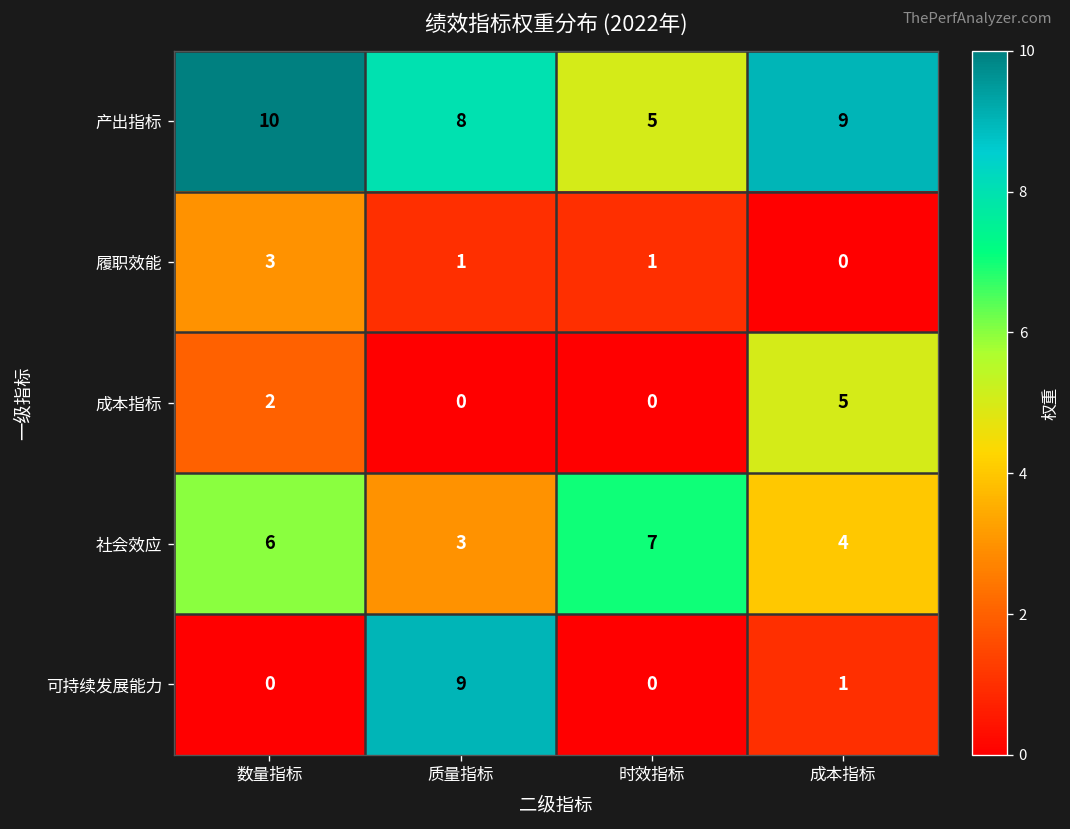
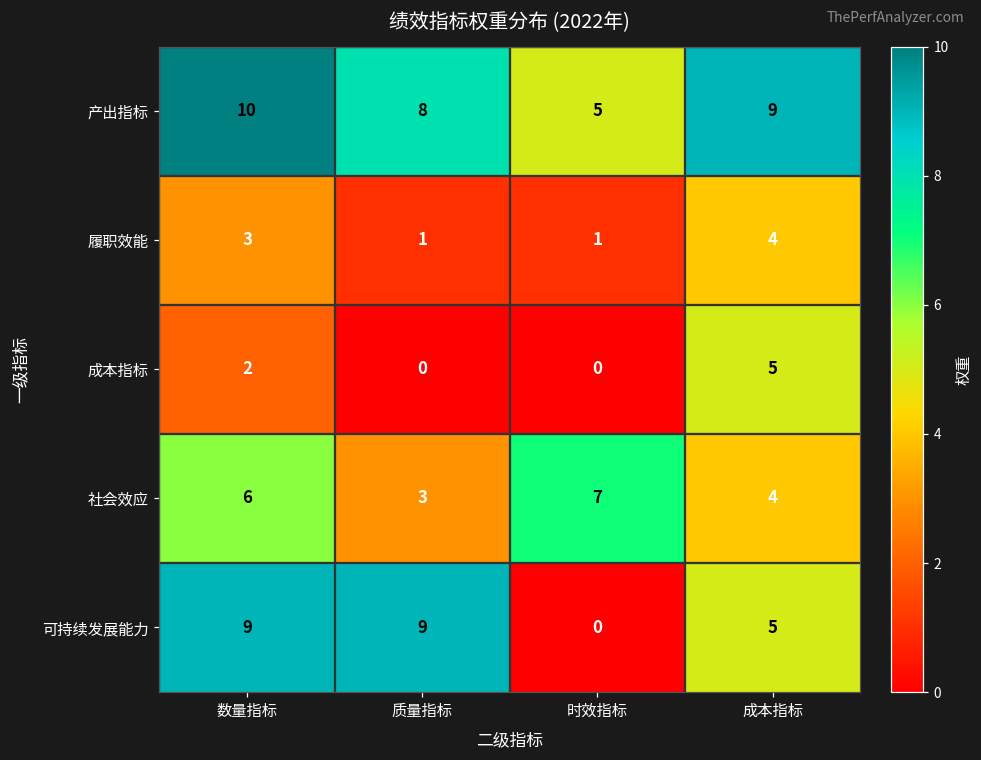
  {
    "产出指标": {
      "数量指标": 10,
      "质量指标": 8,
      "时效指标": 5,
      "成本指标": 9
    },
    "履职效能": {
      "数量指标": 3,
      "质量指标": 1,
      "时效指标": 1,
-     "成本指标": 0
+     "成本指标": 4
    },
    "成本指标": {
      "数量指标": 2,
      "质量指标": 0,
      "时效指标": 0,
      "成本指标": 5
    },
    "社会效应": {
      "数量指标": 6,
      "质量指标": 3,
      "时效指标": 7,
      "成本指标": 4
    },
    "可持续发展能力": {
-     "数量指标": 0,
+     "数量指标": 9,
      "质量指标": 9,
      "时效指标": 0,
-     "成本指标": 1
+     "成本指标": 5
    }
  }
